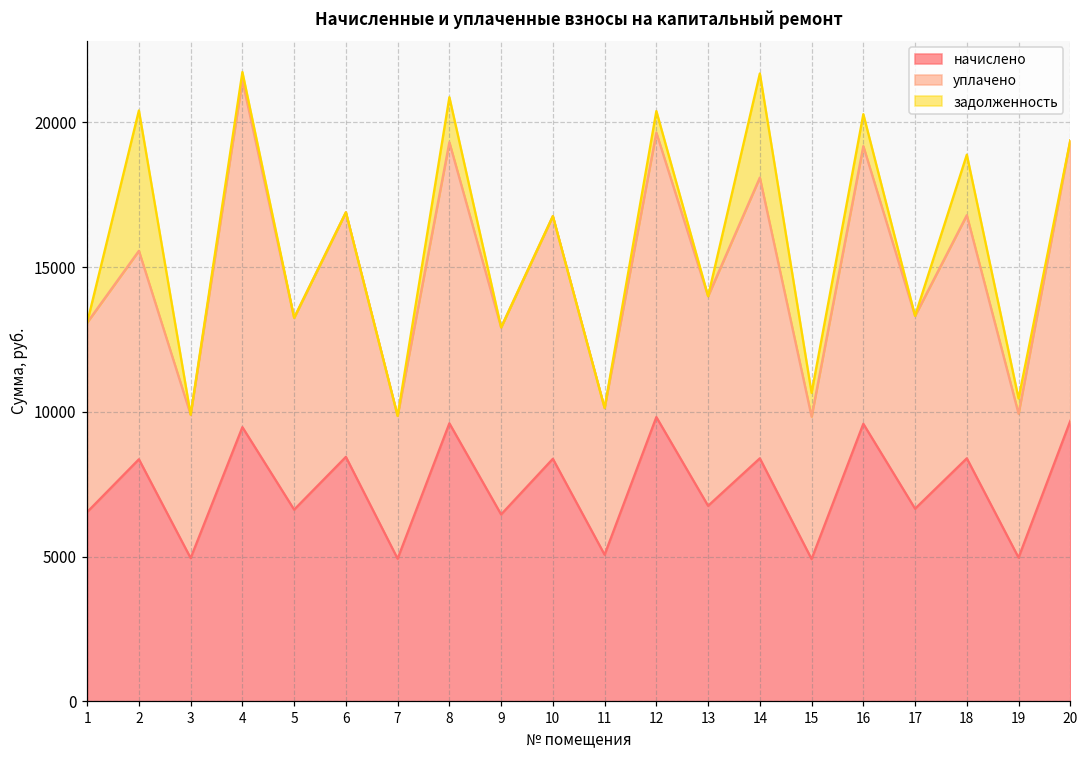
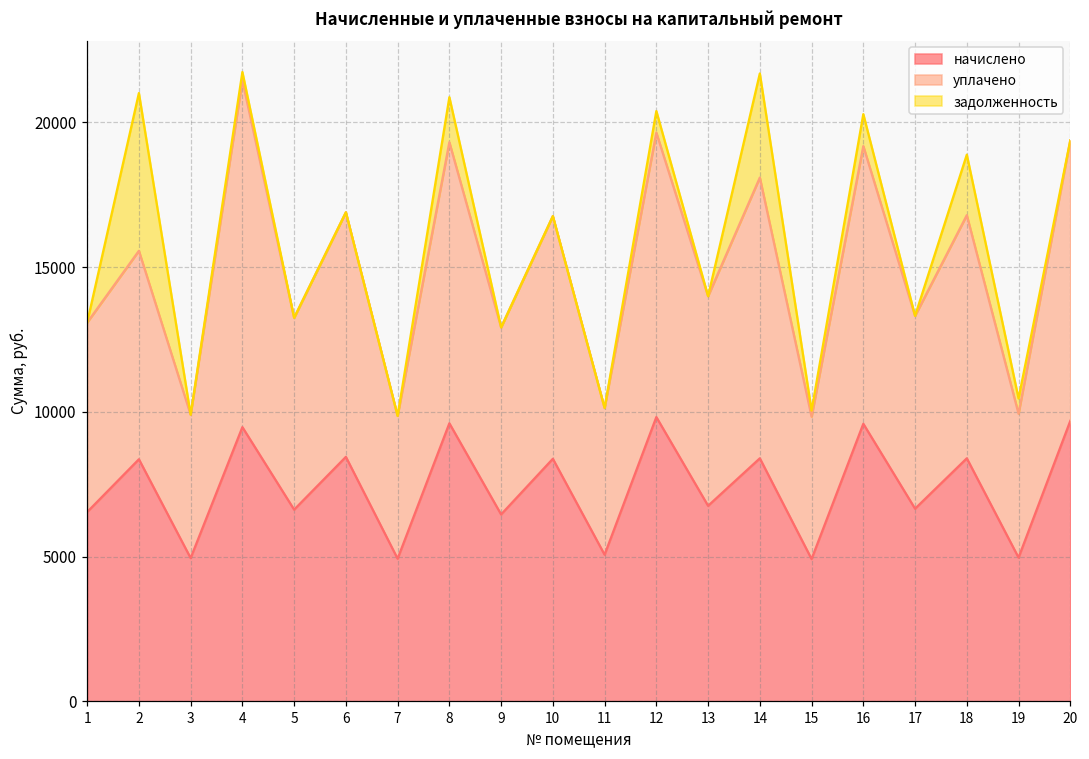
  {
    "задолженность": {
-     "2": 4800,
+     "2": 5400,
      "4": 300,
      "8": 1600,
      "12": 700,
      "14": 3600,
-     "15": 800,
+     "15": 200,
      "16": 1100,
      "18": 2100,
      "19": 500
    }
  }
